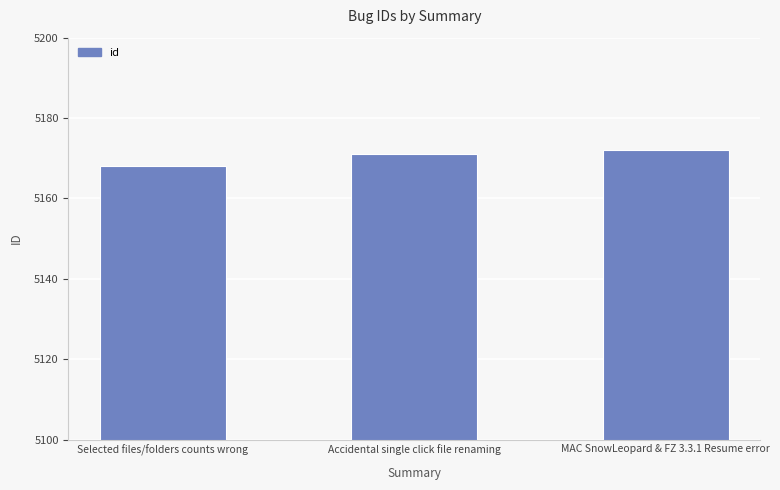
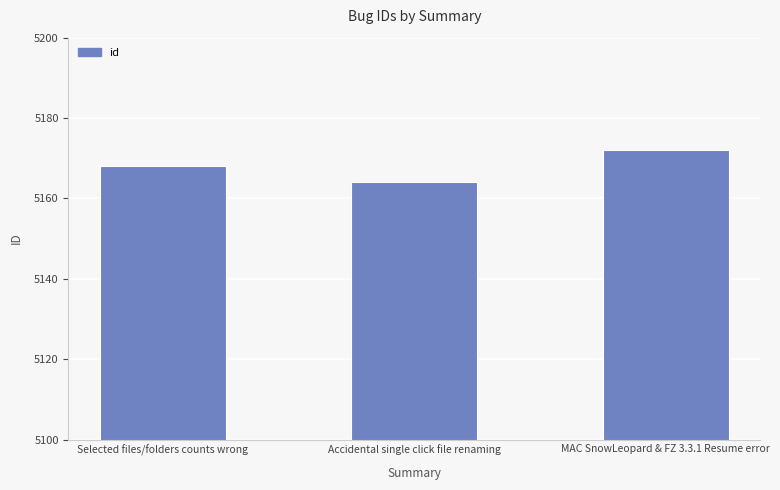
  {
    "Selected files/folders counts wrong": 5168,
-   "Accidental single click file renaming": 5171,
+   "Accidental single click file renaming": 5164,
    "MAC SnowLeopard & FZ 3.3.1 Resume error": 5172
  }
